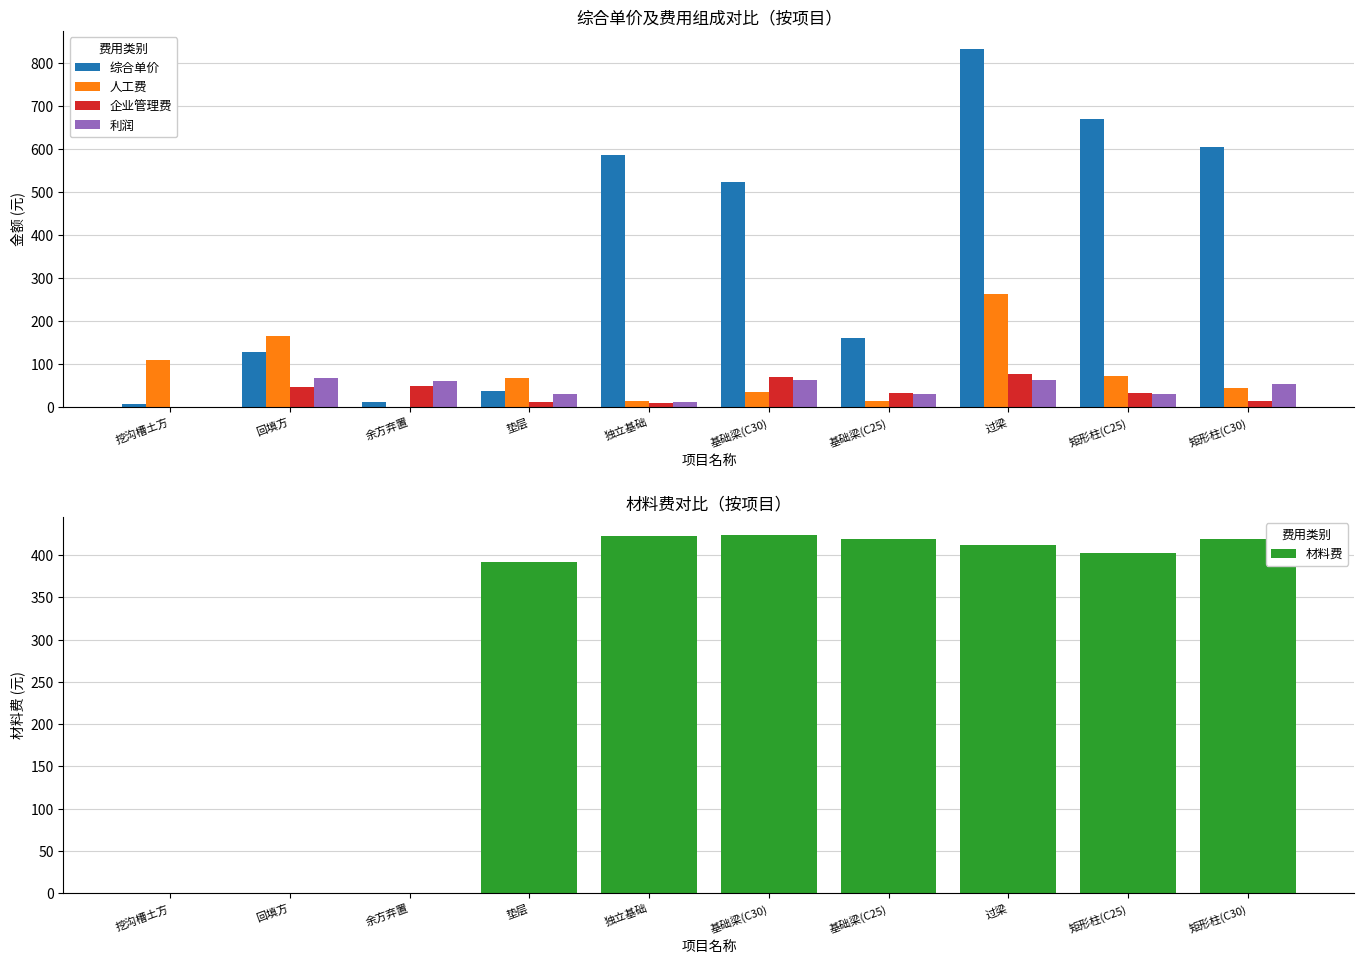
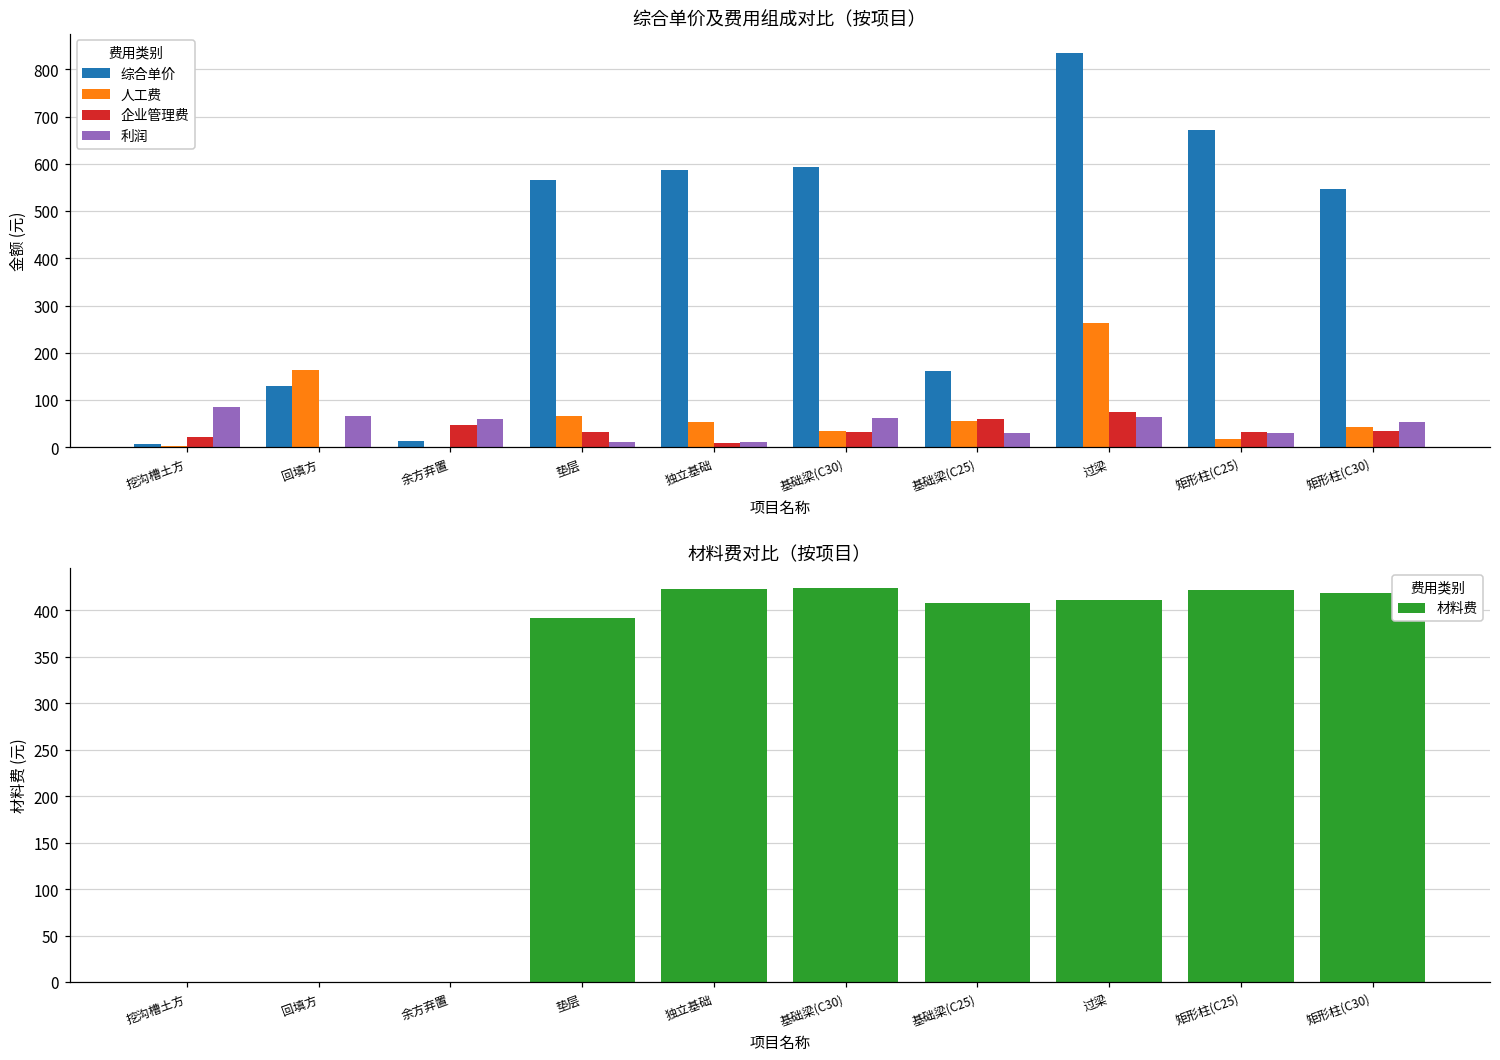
  {
    "综合单价及费用组成对比（按项目）": {
      "综合单价": {
        "挖沟槽土方": 10,
        "回填方": 130,
        "余方弃置": 10,
-       "垫层": 40,
+       "垫层": 570,
        "独立基础": 590,
-       "基础梁(C30)": 520,
+       "基础梁(C30)": 590,
        "基础梁(C25)": 160,
        "过梁": 830,
        "矩形柱(C25)": 670,
-       "矩形柱(C30)": 610
+       "矩形柱(C30)": 550
      },
      "人工费": {
-       "挖沟槽土方": 110,
+       "挖沟槽土方": 0,
        "回填方": 160,
        "垫层": 70,
-       "独立基础": 10,
+       "独立基础": 50,
        "基础梁(C30)": 40,
-       "基础梁(C25)": 10,
+       "基础梁(C25)": 60,
        "过梁": 260,
-       "矩形柱(C25)": 70,
+       "矩形柱(C25)": 20,
        "矩形柱(C30)": 40
      },
      "企业管理费": {
-       "挖沟槽土方": 0,
-       "回填方": 50,
+       "挖沟槽土方": 20,
+       "回填方": 0,
        "余方弃置": 50,
-       "垫层": 10,
+       "垫层": 30,
        "独立基础": 10,
-       "基础梁(C30)": 70,
-       "基础梁(C25)": 30,
+       "基础梁(C30)": 30,
+       "基础梁(C25)": 60,
        "过梁": 80,
        "矩形柱(C25)": 30,
-       "矩形柱(C30)": 10
+       "矩形柱(C30)": 30
      },
      "利润": {
-       "挖沟槽土方": 0,
+       "挖沟槽土方": 80,
        "回填方": 70,
        "余方弃置": 60,
-       "垫层": 30,
+       "垫层": 10,
        "独立基础": 10,
        "基础梁(C30)": 60,
        "基础梁(C25)": 30,
        "过梁": 60,
        "矩形柱(C25)": 30,
        "矩形柱(C30)": 50
      }
    },
    "材料费对比（按项目）": {
      "挖沟槽土方": 0,
      "回填方": 0,
      "余方弃置": 0,
      "垫层": 390,
      "独立基础": 420,
      "基础梁(C30)": 420,
-     "基础梁(C25)": 420,
+     "基础梁(C25)": 410,
      "过梁": 410,
-     "矩形柱(C25)": 400,
+     "矩形柱(C25)": 420,
      "矩形柱(C30)": 420
    }
  }
